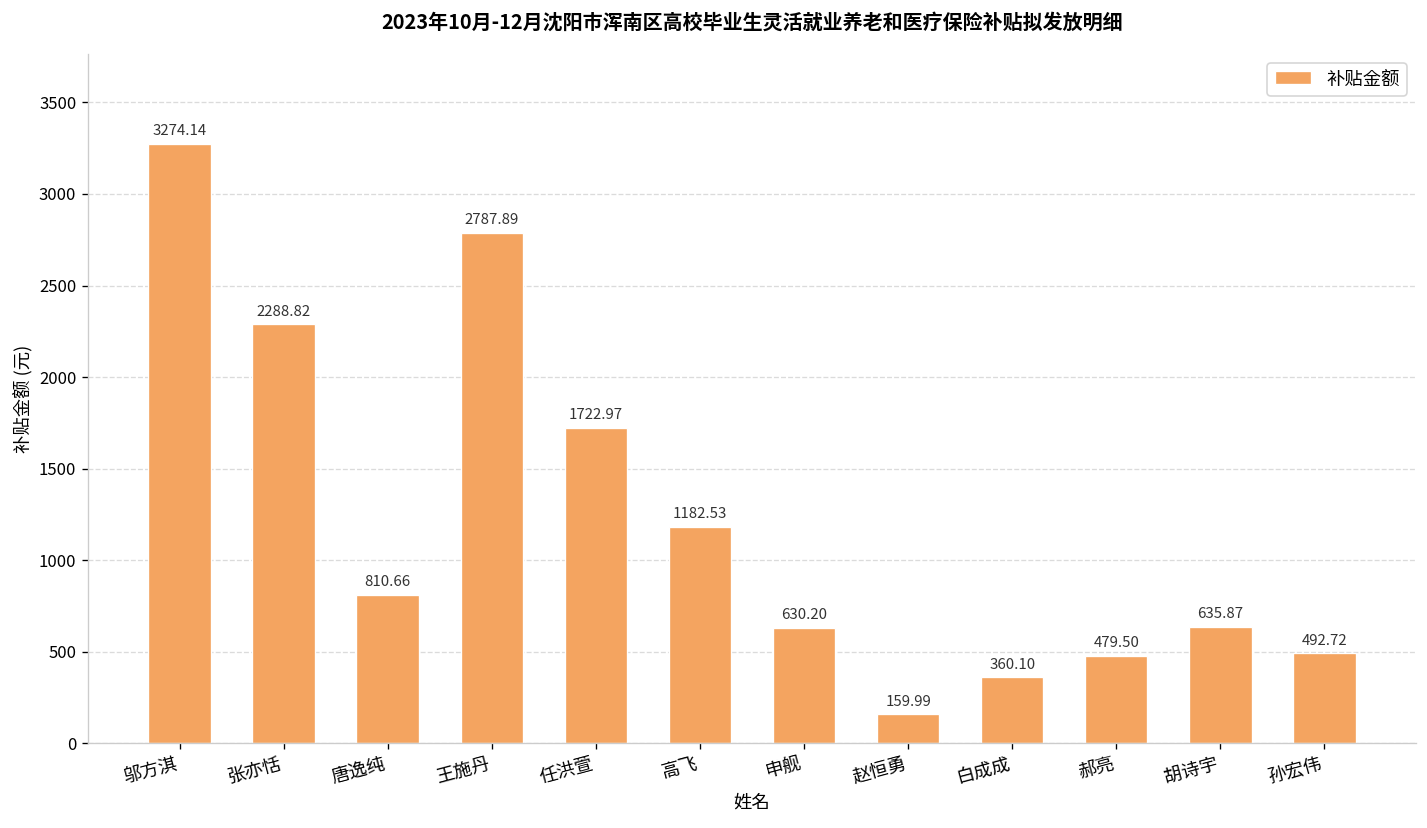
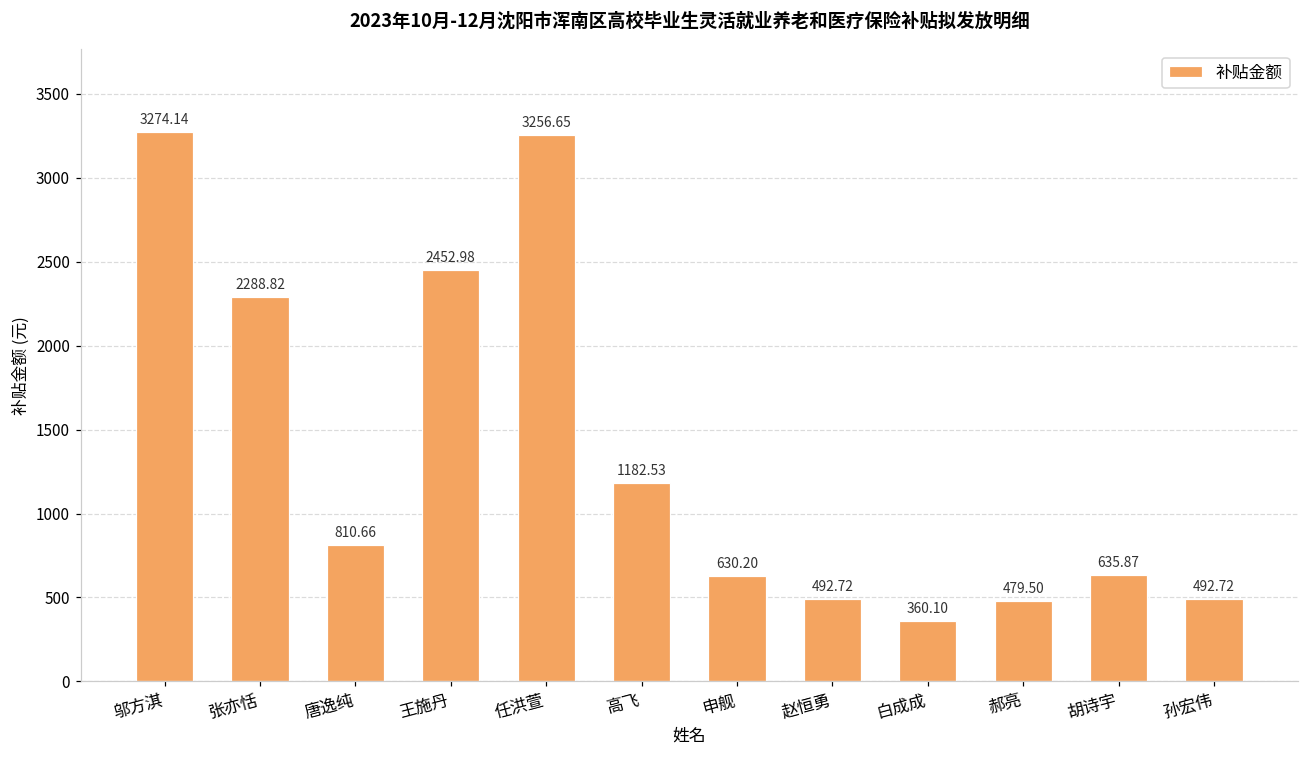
  {
    "邬方淇": 3274.14,
    "张亦恬": 2288.82,
    "唐逸纯": 810.66,
-   "王施丹": 2787.89,
-   "任洪萱": 1722.97,
+   "王施丹": 2452.98,
+   "任洪萱": 3256.65,
    "高飞": 1182.53,
    "申舰": 630.20,
-   "赵恒勇": 159.99,
+   "赵恒勇": 492.72,
    "白成成": 360.10,
    "郝亮": 479.50,
    "胡诗宇": 635.87,
    "孙宏伟": 492.72
  }
